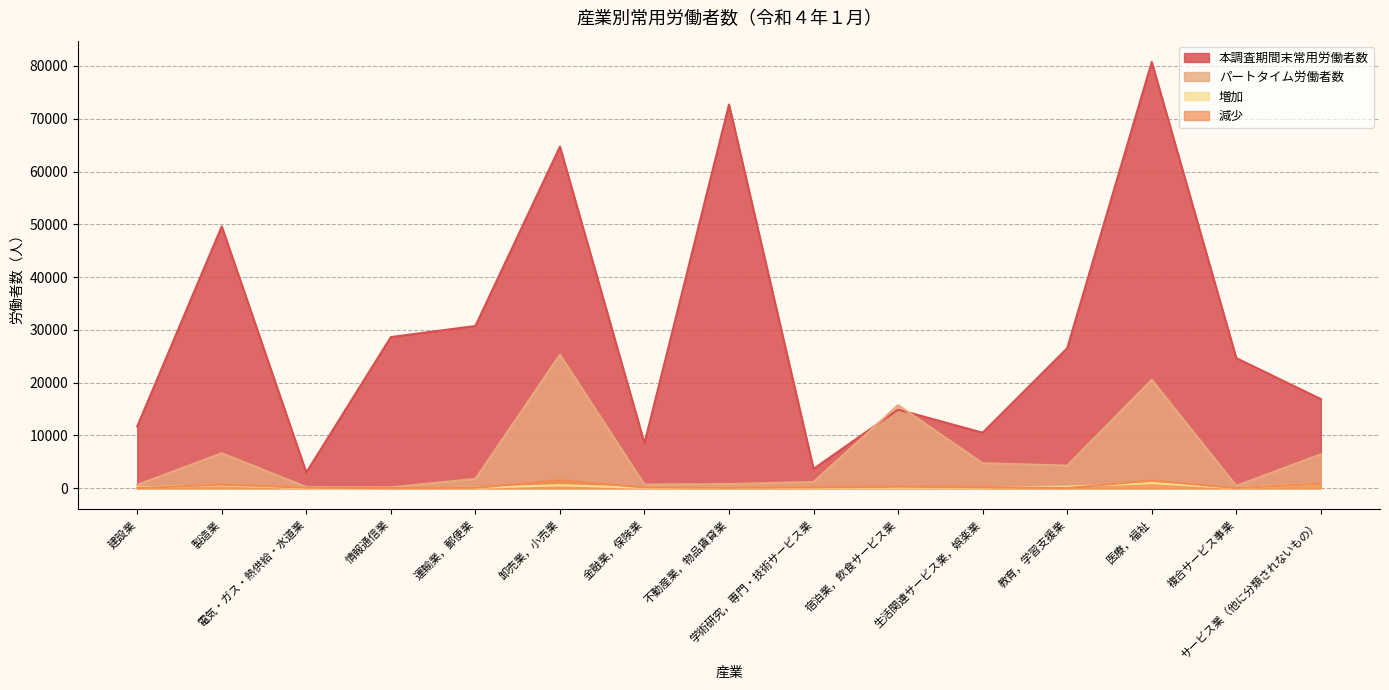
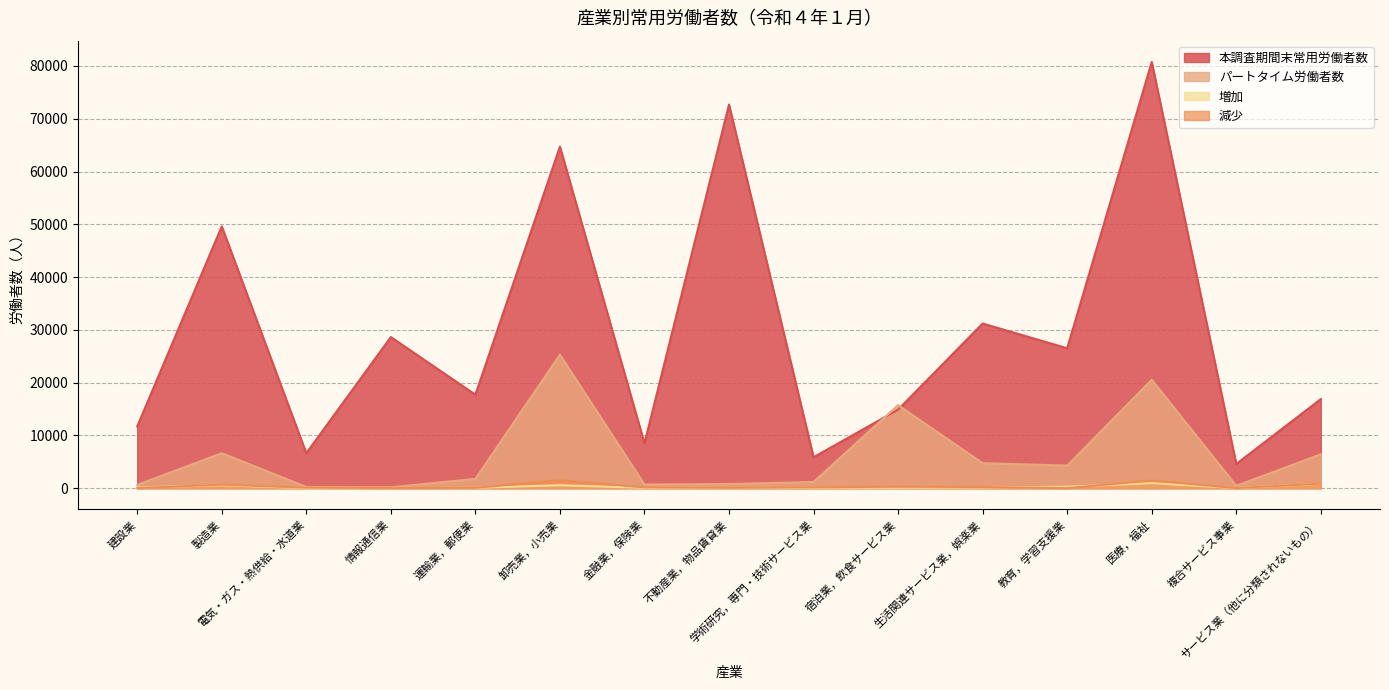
  {
    "本調査期間末常用労働者数": {
      "建設業": 12000,
      "製造業": 50000,
-     "電気・ガス・熱供給・水道業": 3000,
+     "電気・ガス・熱供給・水道業": 7000,
      "情報通信業": 29000,
-     "運輸業，郵便業": 31000,
+     "運輸業，郵便業": 18000,
      "卸売業，小売業": 65000,
      "金融業，保険業": 8000,
      "不動産業，物品賃貸業": 73000,
-     "学術研究，専門・技術サービス業": 4000,
+     "学術研究，専門・技術サービス業": 6000,
      "宿泊業，飲食サービス業": 15000,
-     "生活関連サービス業，娯楽業": 11000,
+     "生活関連サービス業，娯楽業": 31000,
      "教育，学習支援業": 27000,
      "医療，福祉": 81000,
-     "複合サービス事業": 25000,
+     "複合サービス事業": 5000,
      "サービス業（他に分類されないもの）": 17000
    }
  }
